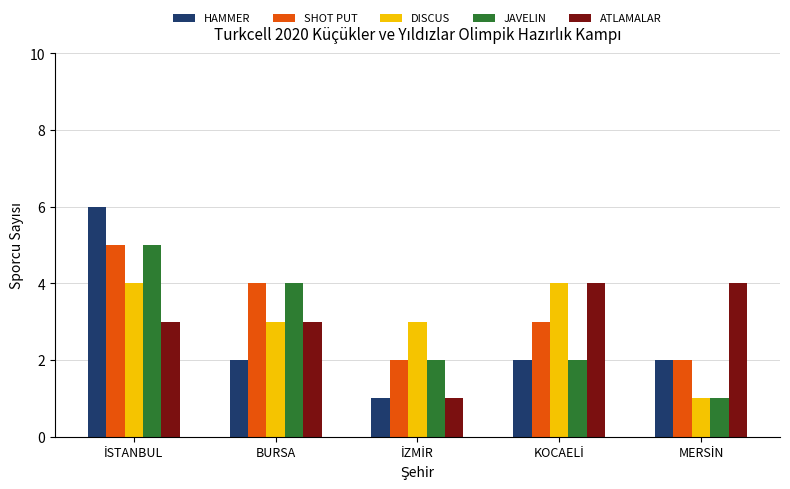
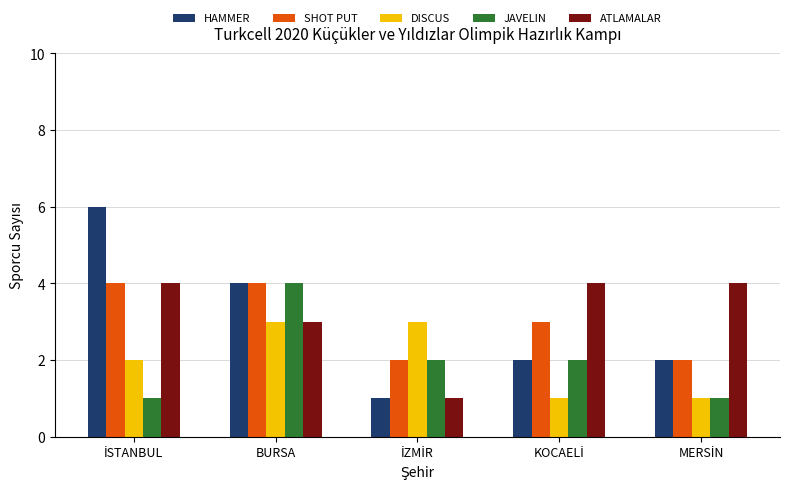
  {
    "HAMMER": {
      "İSTANBUL": 6,
-     "BURSA": 2,
+     "BURSA": 4,
      "İZMİR": 1,
      "KOCAELİ": 2,
      "MERSİN": 2
    },
    "SHOT PUT": {
-     "İSTANBUL": 5,
+     "İSTANBUL": 4,
      "BURSA": 4,
      "İZMİR": 2,
      "KOCAELİ": 3,
      "MERSİN": 2
    },
    "DISCUS": {
-     "İSTANBUL": 4,
+     "İSTANBUL": 2,
      "BURSA": 3,
      "İZMİR": 3,
-     "KOCAELİ": 4,
+     "KOCAELİ": 1,
      "MERSİN": 1
    },
    "JAVELIN": {
-     "İSTANBUL": 5,
+     "İSTANBUL": 1,
      "BURSA": 4,
      "İZMİR": 2,
      "KOCAELİ": 2,
      "MERSİN": 1
    },
    "ATLAMALAR": {
-     "İSTANBUL": 3,
+     "İSTANBUL": 4,
      "BURSA": 3,
      "İZMİR": 1,
      "KOCAELİ": 4,
      "MERSİN": 4
    }
  }
